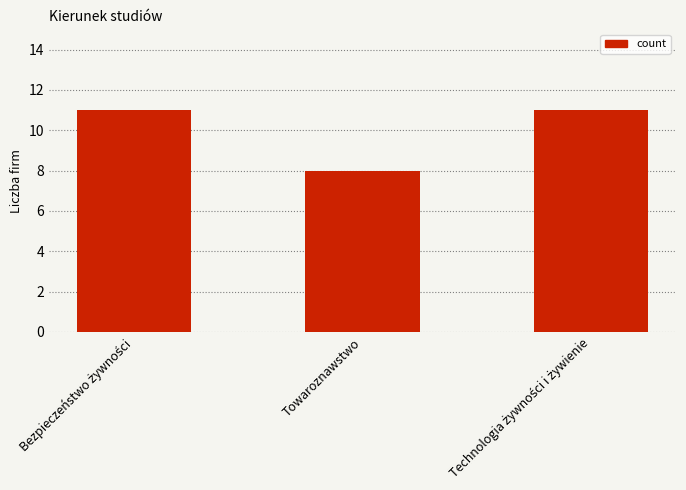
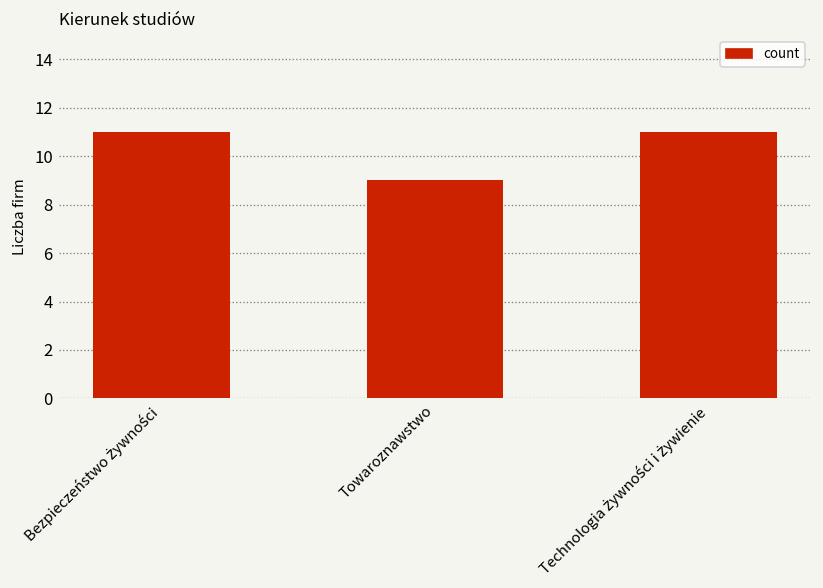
  {
    "Bezpieczeństwo żywności": 11,
-   "Towaroznawstwo": 8,
+   "Towaroznawstwo": 9,
    "Technologia żywności i żywienie": 11
  }
